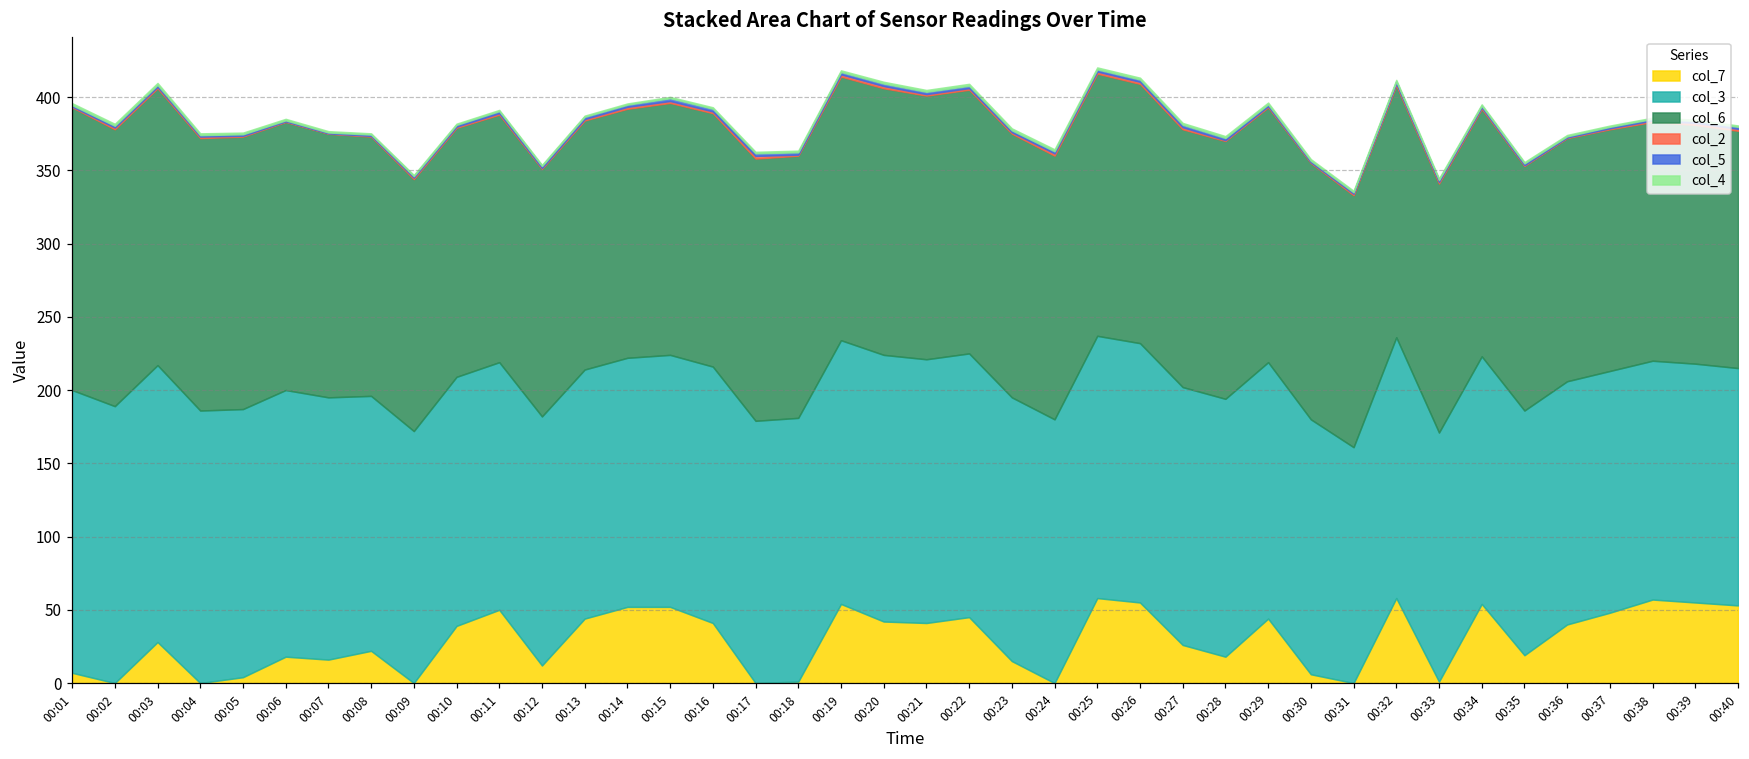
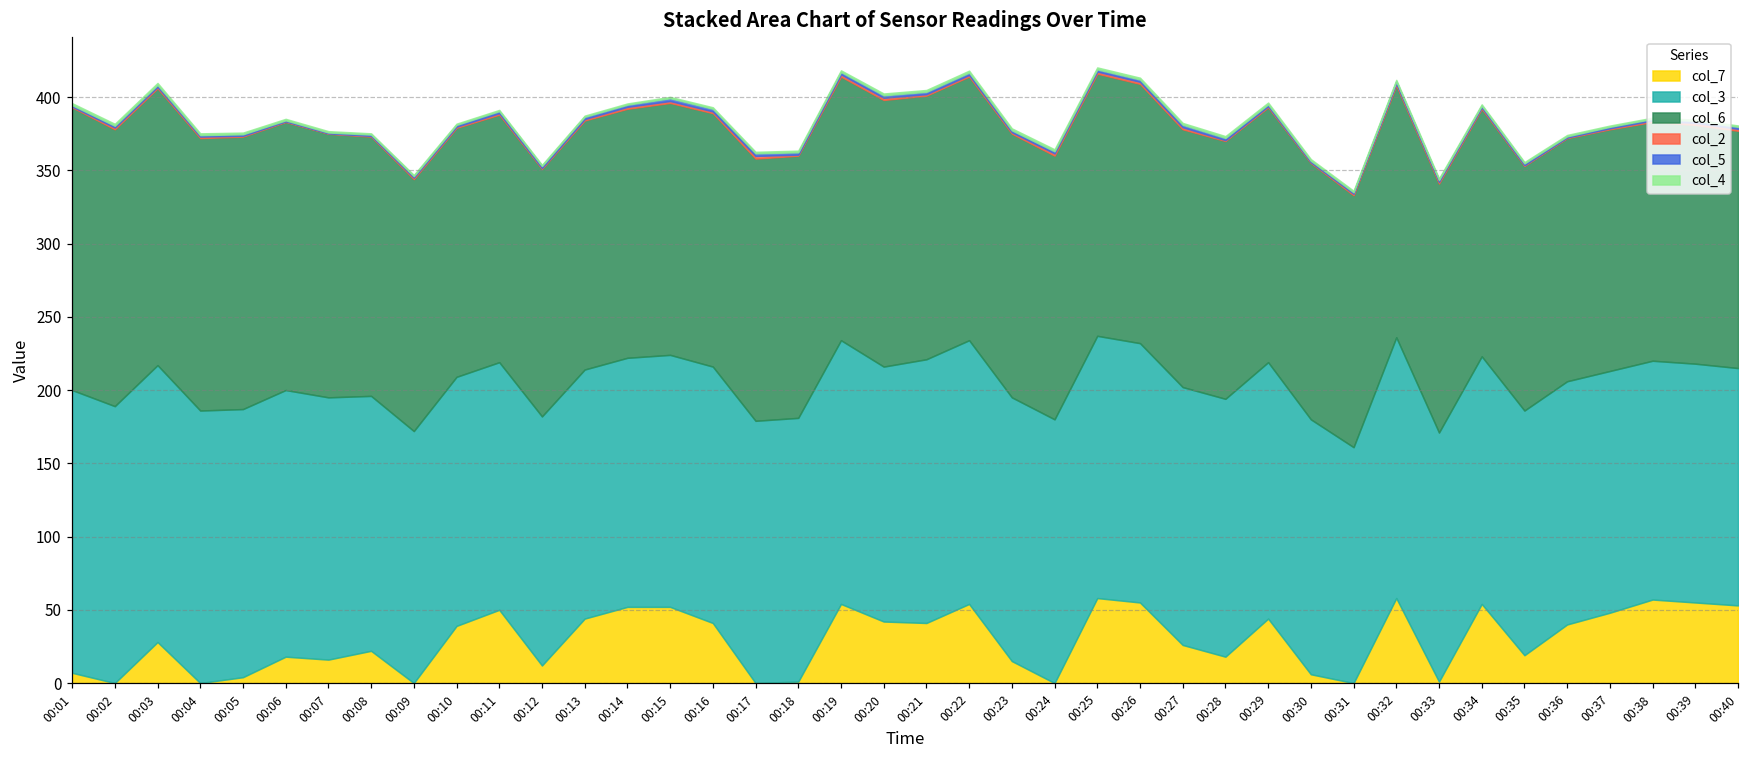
  {
    "col_7": {
      "00:01": 7,
      "00:02": 0,
      "00:03": 28,
      "00:04": 0,
      "00:05": 4,
      "00:06": 18,
      "00:07": 16,
      "00:08": 22,
      "00:09": 0,
      "00:10": 39,
      "00:11": 50,
      "00:12": 12,
      "00:13": 44,
      "00:14": 52,
      "00:15": 52,
      "00:16": 41,
      "00:17": 0,
      "00:19": 54,
      "00:20": 42,
      "00:21": 41,
-     "00:22": 45,
+     "00:22": 54,
      "00:23": 15,
      "00:24": 0,
      "00:25": 58,
      "00:26": 55,
      "00:27": 26,
      "00:28": 18,
      "00:29": 44,
      "00:30": 6,
      "00:31": 0,
      "00:32": 58,
      "00:34": 54,
      "00:35": 19,
      "00:36": 40,
      "00:37": 48,
      "00:38": 57,
      "00:39": 55,
      "00:40": 53
    },
    "col_3": {
      "00:01": 193,
      "00:02": 189,
      "00:03": 189,
      "00:04": 186,
      "00:05": 183,
      "00:06": 182,
      "00:07": 179,
      "00:08": 174,
      "00:09": 172,
      "00:10": 170,
      "00:11": 169,
      "00:12": 170,
      "00:13": 170,
      "00:14": 170,
      "00:15": 172,
      "00:16": 175,
      "00:17": 179,
      "00:18": 180,
      "00:19": 180,
-     "00:20": 182,
+     "00:20": 174,
      "00:21": 180,
      "00:22": 180,
      "00:23": 180,
      "00:24": 180,
      "00:25": 179,
      "00:26": 177,
      "00:27": 176,
      "00:28": 176,
      "00:29": 175,
      "00:30": 174,
      "00:31": 161,
      "00:32": 178,
      "00:33": 170,
      "00:34": 169,
      "00:35": 167,
      "00:36": 166,
      "00:37": 165,
      "00:38": 163,
      "00:39": 163,
      "00:40": 162
    }
  }
